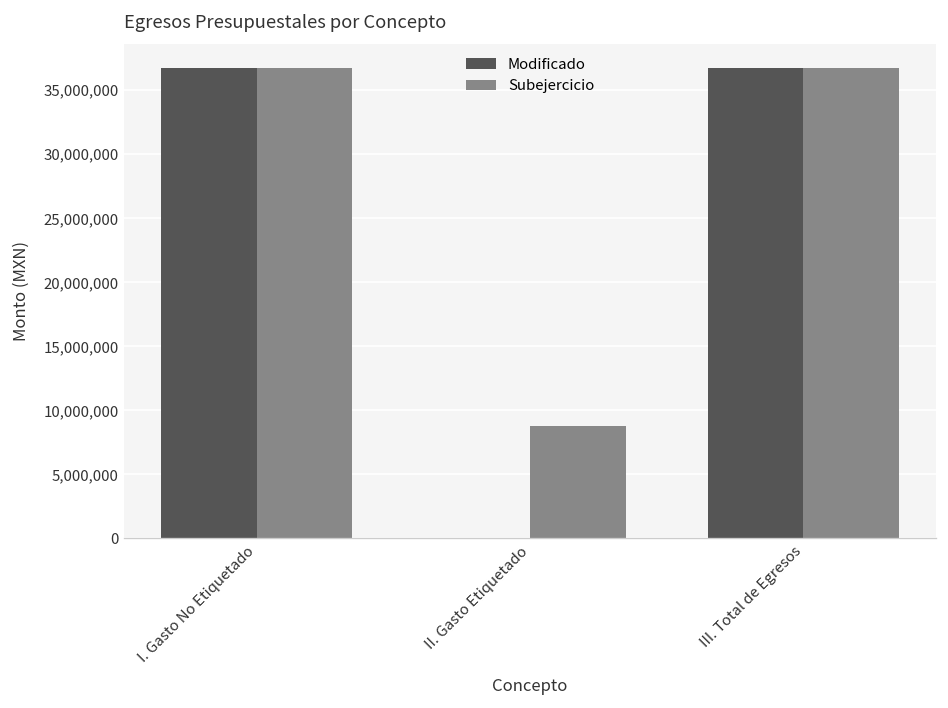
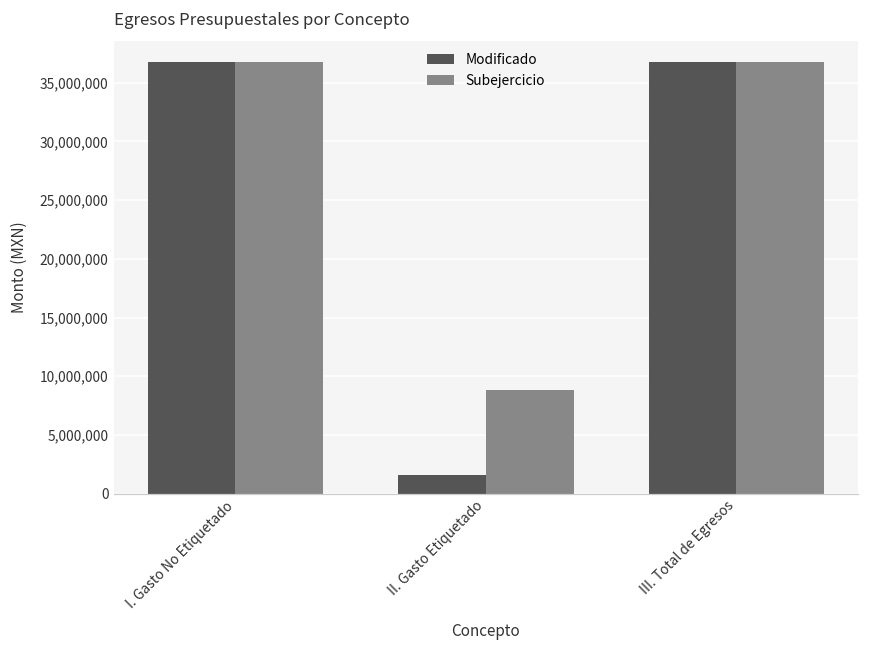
  {
    "Modificado": {
      "I. Gasto No Etiquetado": "36,800,000",
-     "II. Gasto Etiquetado": "0",
+     "II. Gasto Etiquetado": "1,600,000",
      "III. Total de Egresos": "36,800,000"
    },
    "Subejercicio": {
      "I. Gasto No Etiquetado": "36,800,000",
      "II. Gasto Etiquetado": "8,800,000",
      "III. Total de Egresos": "36,800,000"
    }
  }
